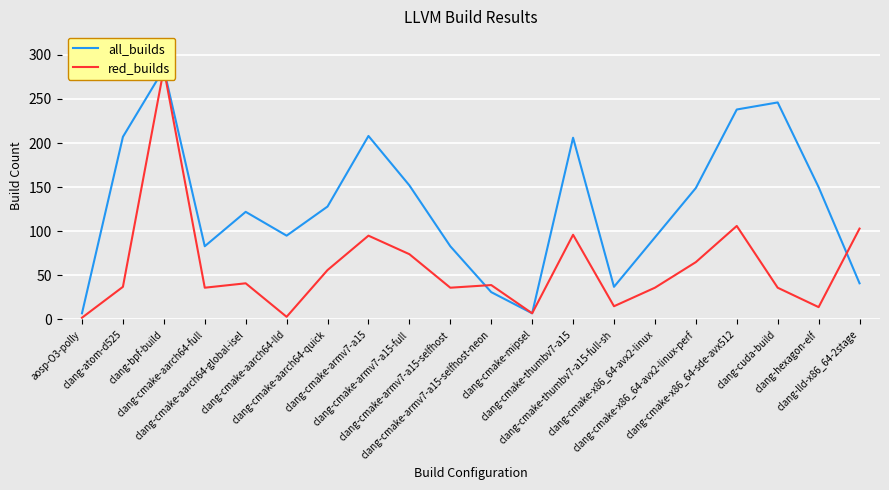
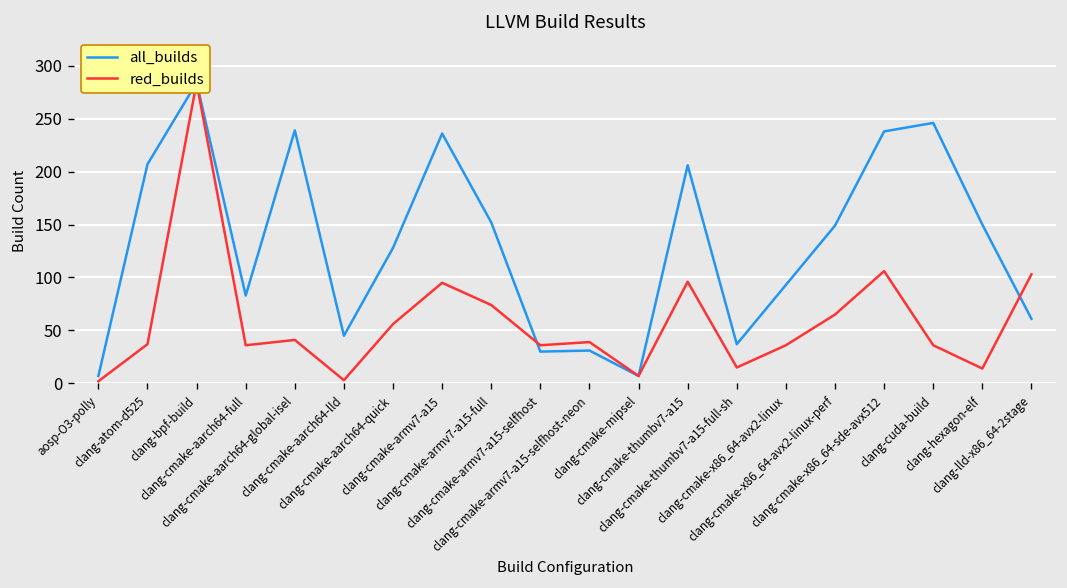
  {
    "all_builds": {
      "aosp-O3-polly": 10,
      "clang-atom-d525": 210,
      "clang-cmake-aarch64-full": 80,
-     "clang-cmake-aarch64-global-isel": 120,
-     "clang-cmake-aarch64-lld": 100,
+     "clang-cmake-aarch64-global-isel": 240,
+     "clang-cmake-aarch64-lld": 50,
      "clang-cmake-aarch64-quick": 130,
-     "clang-cmake-armv7-a15": 210,
+     "clang-cmake-armv7-a15": 240,
      "clang-cmake-armv7-a15-full": 150,
-     "clang-cmake-armv7-a15-selfhost": 80,
+     "clang-cmake-armv7-a15-selfhost": 30,
      "clang-cmake-armv7-a15-selfhost-neon": 30,
      "clang-cmake-thumbv7-a15": 210,
      "clang-cmake-thumbv7-a15-full-sh": 40,
      "clang-cmake-x86_64-avx2-linux": 90,
      "clang-cmake-x86_64-avx2-linux-perf": 150,
      "clang-cmake-x86_64-sde-avx512": 240,
      "clang-cuda-build": 250,
      "clang-hexagon-elf": 150,
-     "clang-lld-x86_64-2stage": 40
+     "clang-lld-x86_64-2stage": 60
    },
    "red_builds": {
      "aosp-O3-polly": 0,
      "clang-atom-d525": 40,
      "clang-cmake-aarch64-full": 40,
      "clang-cmake-aarch64-global-isel": 40,
      "clang-cmake-aarch64-lld": 0,
      "clang-cmake-aarch64-quick": 60,
      "clang-cmake-armv7-a15": 100,
      "clang-cmake-armv7-a15-full": 70,
      "clang-cmake-armv7-a15-selfhost": 40,
      "clang-cmake-armv7-a15-selfhost-neon": 40,
      "clang-cmake-thumbv7-a15": 100,
      "clang-cmake-thumbv7-a15-full-sh": 20,
      "clang-cmake-x86_64-avx2-linux": 40,
      "clang-cmake-x86_64-avx2-linux-perf": 70,
      "clang-cmake-x86_64-sde-avx512": 110,
      "clang-cuda-build": 40,
      "clang-hexagon-elf": 10,
      "clang-lld-x86_64-2stage": 100
    }
  }
